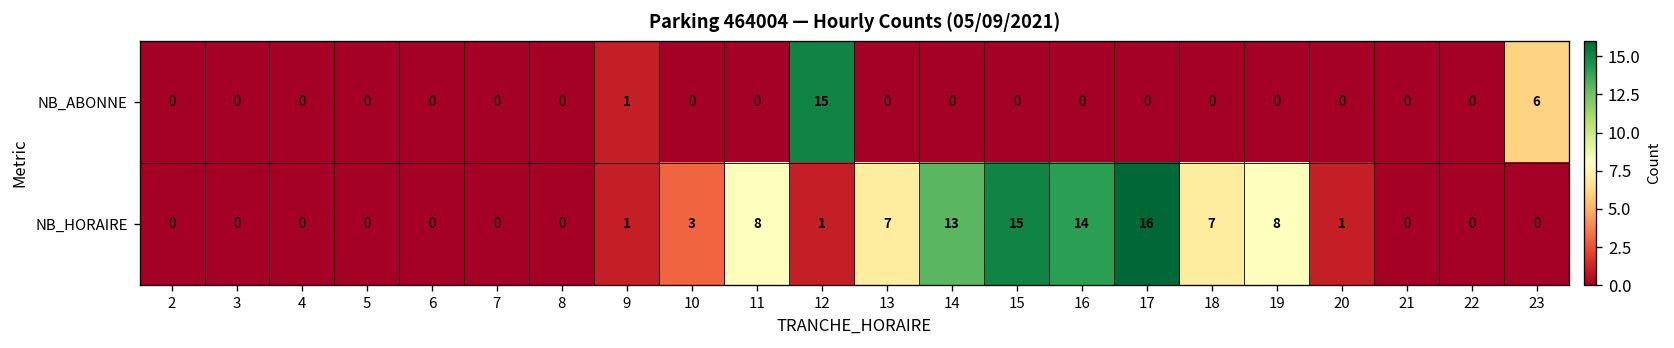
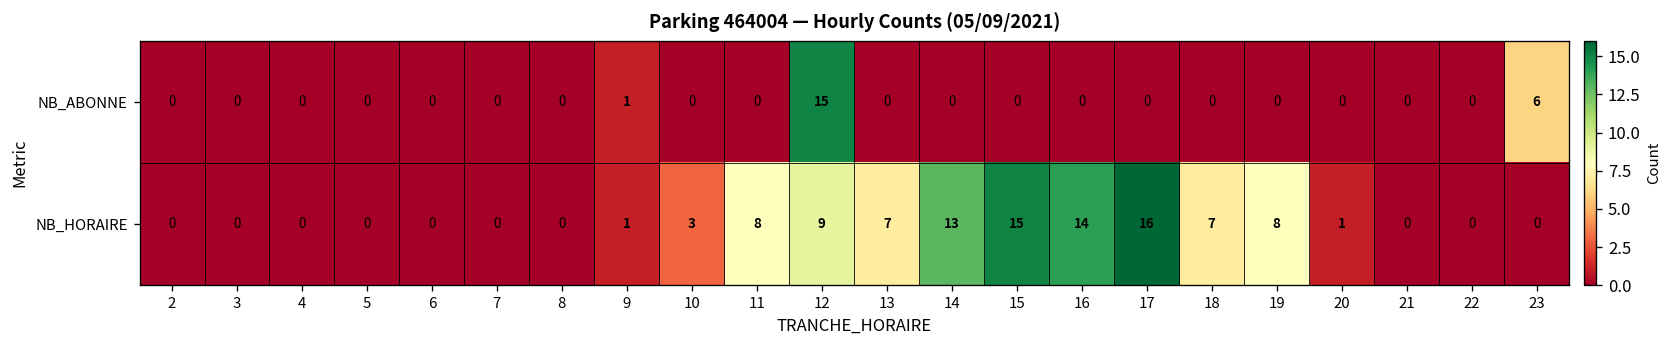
  {
    "NB_ABONNE": {
      "2": 0,
      "3": 0,
      "4": 0,
      "5": 0,
      "6": 0,
      "7": 0,
      "8": 0,
      "9": 1,
      "10": 0,
      "11": 0,
      "12": 15,
      "13": 0,
      "14": 0,
      "15": 0,
      "16": 0,
      "17": 0,
      "18": 0,
      "19": 0,
      "20": 0,
      "21": 0,
      "22": 0,
      "23": 6
    },
    "NB_HORAIRE": {
      "2": 0,
      "3": 0,
      "4": 0,
      "5": 0,
      "6": 0,
      "7": 0,
      "8": 0,
      "9": 1,
      "10": 3,
      "11": 8,
-     "12": 1,
+     "12": 9,
      "13": 7,
      "14": 13,
      "15": 15,
      "16": 14,
      "17": 16,
      "18": 7,
      "19": 8,
      "20": 1,
      "21": 0,
      "22": 0,
      "23": 0
    }
  }
